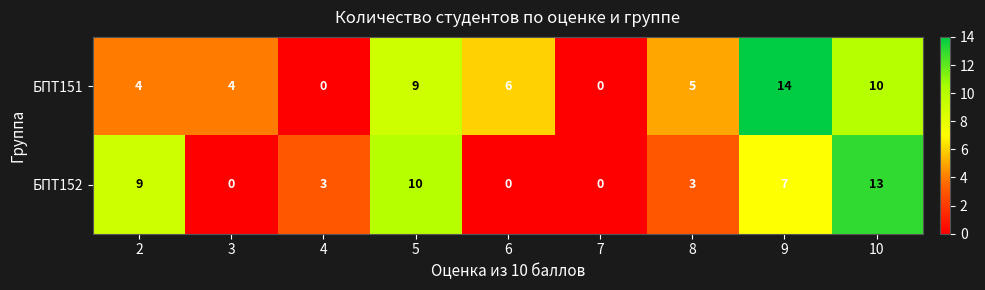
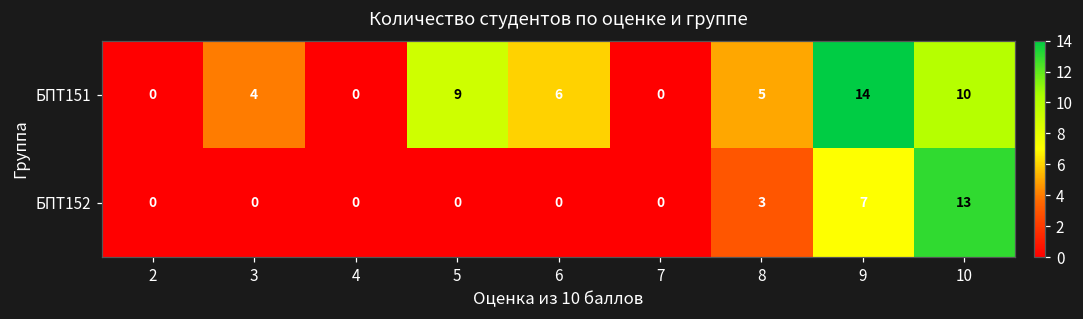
  {
    "БПТ151": {
-     "2": 4,
+     "2": 0,
      "3": 4,
      "4": 0,
      "5": 9,
      "6": 6,
      "7": 0,
      "8": 5,
      "9": 14,
      "10": 10
    },
    "БПТ152": {
-     "2": 9,
+     "2": 0,
      "3": 0,
-     "4": 3,
-     "5": 10,
+     "4": 0,
+     "5": 0,
      "6": 0,
      "7": 0,
      "8": 3,
      "9": 7,
      "10": 13
    }
  }
